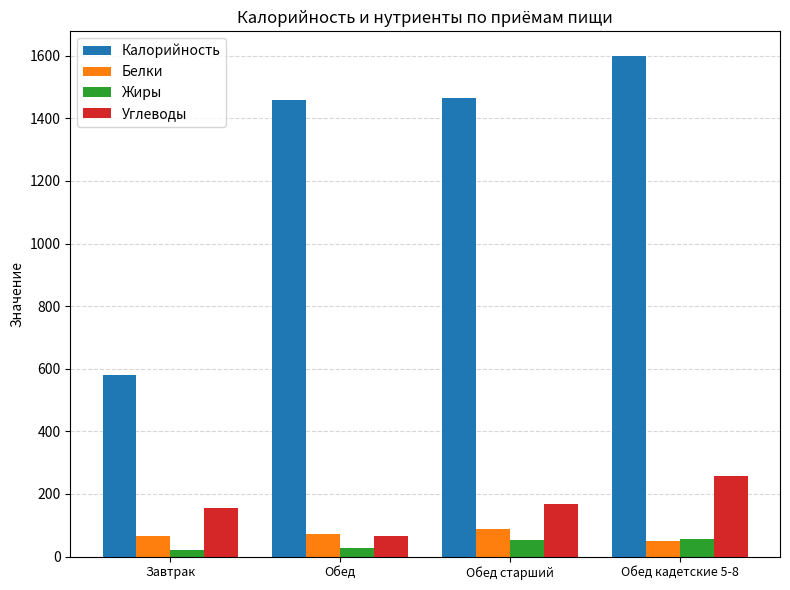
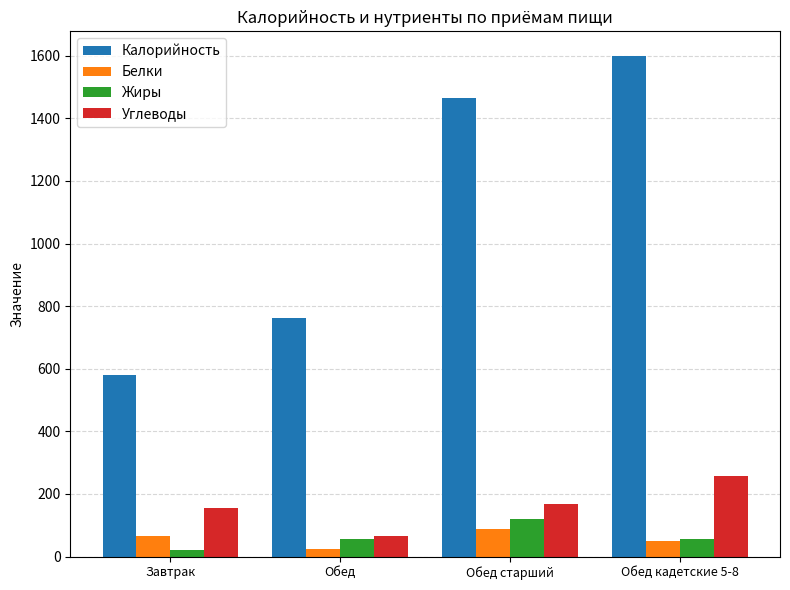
  {
    "Калорийность": {
      "Завтрак": 580,
-     "Обед": 1460,
+     "Обед": 760,
      "Обед старший": 1470,
      "Обед кадетские 5-8": 1600
    },
    "Белки": {
      "Завтрак": 70,
-     "Обед": 70,
+     "Обед": 30,
      "Обед старший": 90,
      "Обед кадетские 5-8": 50
    },
    "Жиры": {
      "Завтрак": 20,
-     "Обед": 30,
-     "Обед старший": 50,
+     "Обед": 60,
+     "Обед старший": 120,
      "Обед кадетские 5-8": 60
    },
    "Углеводы": {
      "Завтрак": 160,
      "Обед": 70,
      "Обед старший": 170,
      "Обед кадетские 5-8": 260
    }
  }
